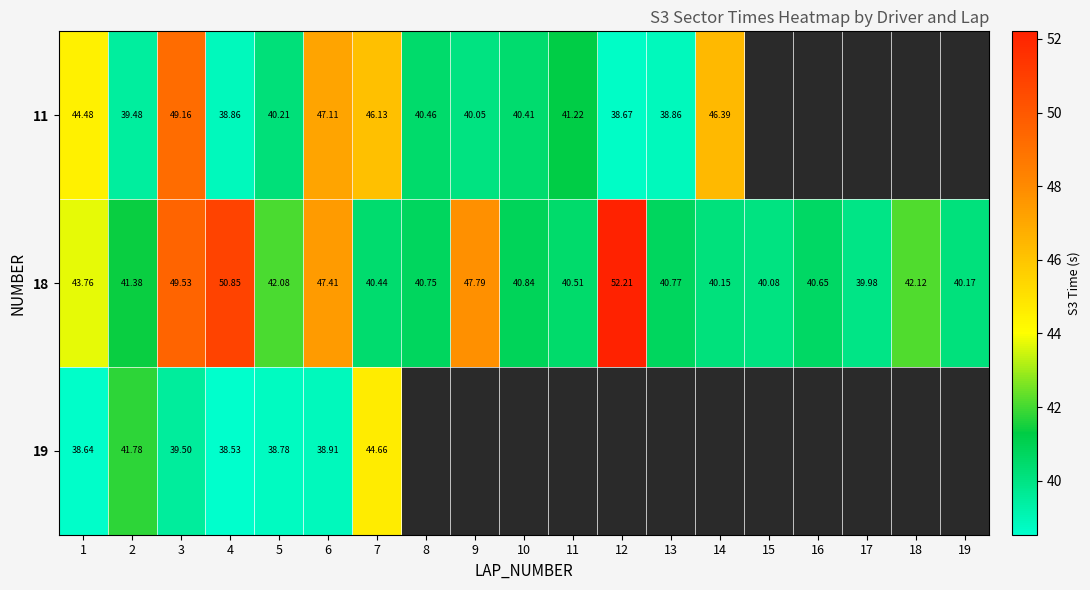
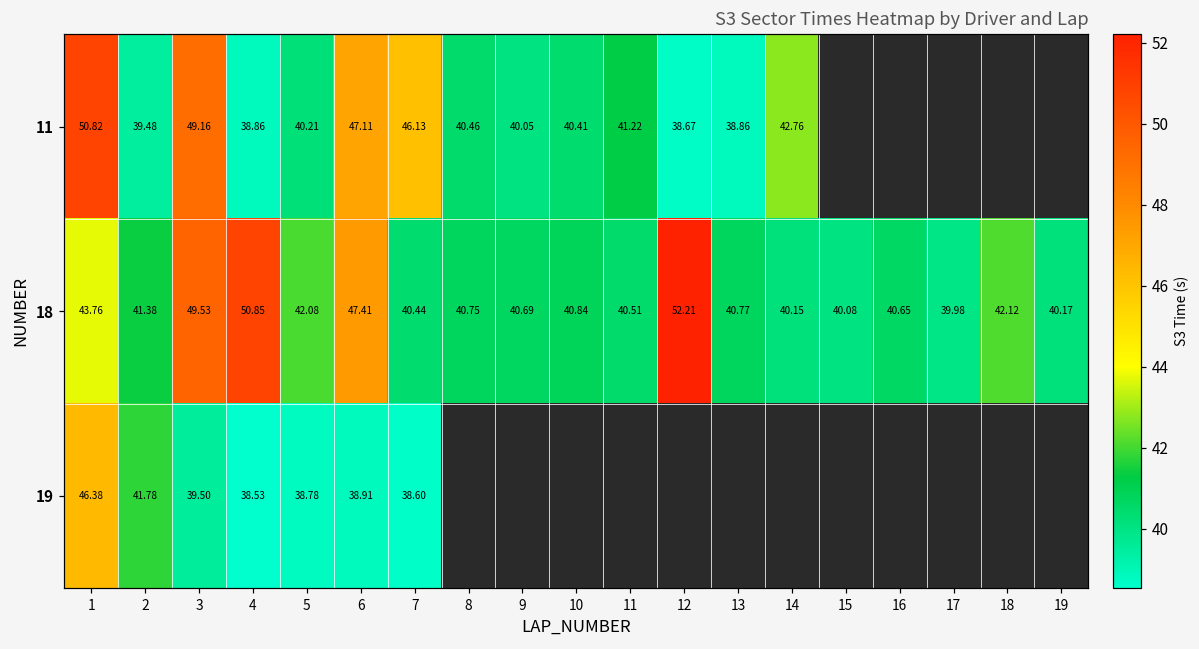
  {
    "11": {
-     "1": 44.48,
+     "1": 50.82,
      "2": 39.48,
      "3": 49.16,
      "4": 38.86,
      "5": 40.21,
      "6": 47.11,
      "7": 46.13,
      "8": 40.46,
      "9": 40.05,
      "10": 40.41,
      "11": 41.22,
      "12": 38.67,
      "13": 38.86,
-     "14": 46.39
+     "14": 42.76
    },
    "18": {
      "1": 43.76,
      "2": 41.38,
      "3": 49.53,
      "4": 50.85,
      "5": 42.08,
      "6": 47.41,
      "7": 40.44,
      "8": 40.75,
-     "9": 47.79,
+     "9": 40.69,
      "10": 40.84,
      "11": 40.51,
      "12": 52.21,
      "13": 40.77,
      "14": 40.15,
      "15": 40.08,
      "16": 40.65,
      "17": 39.98,
      "18": 42.12,
      "19": 40.17
    },
    "19": {
-     "1": 38.64,
+     "1": 46.38,
      "2": 41.78,
      "3": 39.50,
      "4": 38.53,
      "5": 38.78,
      "6": 38.91,
-     "7": 44.66
+     "7": 38.60
    }
  }
